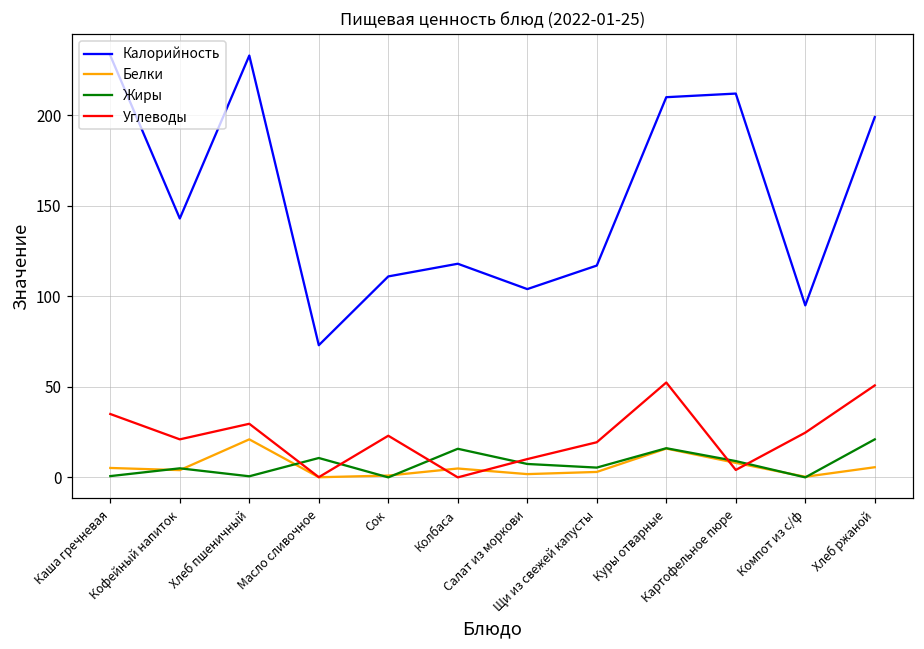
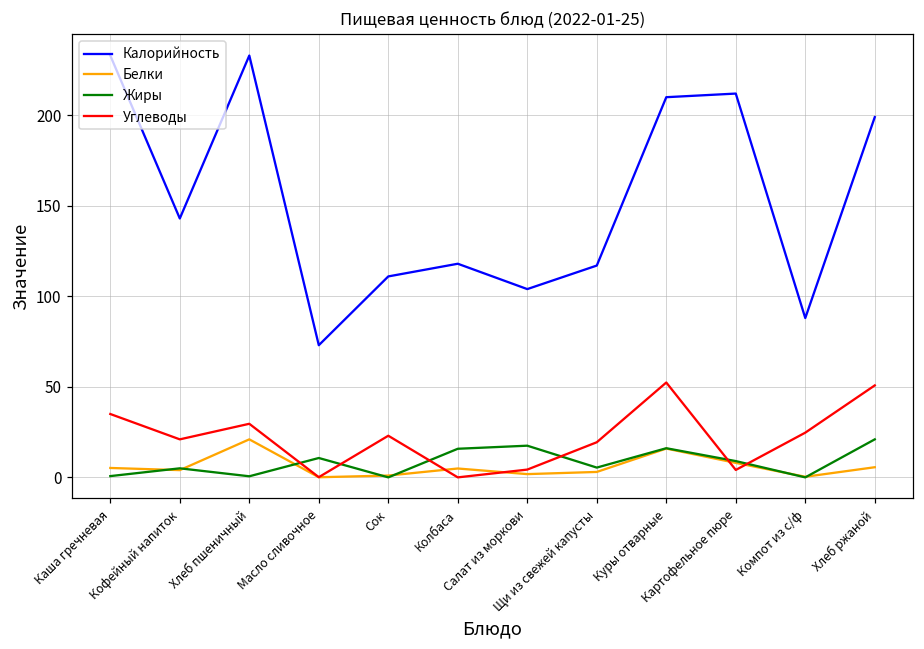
  {
    "Калорийность": {
      "Кофейный напиток": 143,
      "Хлеб пшеничный": 233,
      "Масло сливочное": 73,
      "Сок": 111,
      "Колбаса": 118,
      "Салат из моркови": 104,
      "Щи из свежей капусты": 117,
      "Куры отварные": 210,
      "Картофельное пюре": 212,
-     "Компот из с/ф": 95,
+     "Компот из с/ф": 88,
      "Хлеб ржаной": 199
    },
    "Белки": {
      "Каша гречневая": 5,
      "Хлеб пшеничный": 21,
      "Колбаса": 5,
      "Салат из моркови": 2,
      "Щи из свежей капусты": 3,
      "Хлеб ржаной": 6
    },
    "Жиры": {
      "Каша гречневая": 1,
      "Хлеб пшеничный": 1,
      "Масло сливочное": 11,
      "Колбаса": 16,
-     "Салат из моркови": 7,
+     "Салат из моркови": 18,
      "Щи из свежей капусты": 5,
      "Хлеб ржаной": 21
    },
    "Углеводы": {
      "Каша гречневая": 35,
      "Кофейный напиток": 21,
      "Хлеб пшеничный": 30,
      "Сок": 23,
      "Колбаса": 0,
-     "Салат из моркови": 10,
+     "Салат из моркови": 4,
      "Щи из свежей капусты": 19,
      "Куры отварные": 52,
      "Картофельное пюре": 4,
      "Компот из с/ф": 25,
      "Хлеб ржаной": 51
    }
  }
